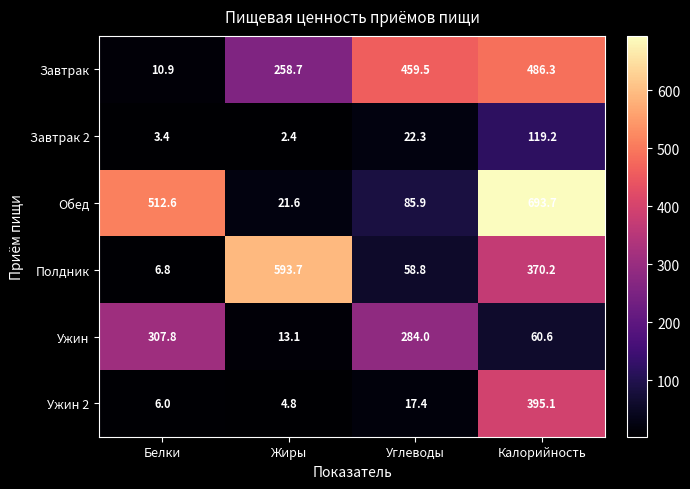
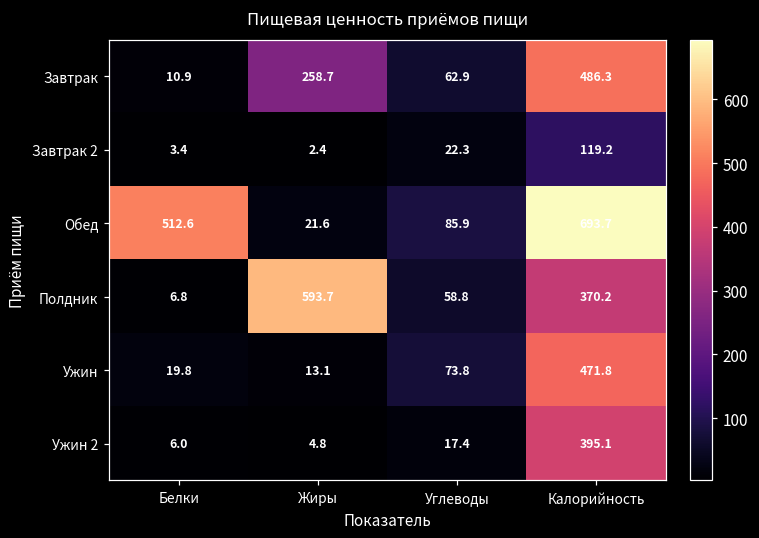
  {
    "Завтрак": {
      "Белки": 10.9,
      "Жиры": 258.7,
-     "Углеводы": 459.5,
+     "Углеводы": 62.9,
      "Калорийность": 486.3
    },
    "Завтрак 2": {
      "Белки": 3.4,
      "Жиры": 2.4,
      "Углеводы": 22.3,
      "Калорийность": 119.2
    },
    "Обед": {
      "Белки": 512.6,
      "Жиры": 21.6,
      "Углеводы": 85.9,
      "Калорийность": 693.7
    },
    "Полдник": {
      "Белки": 6.8,
      "Жиры": 593.7,
      "Углеводы": 58.8,
      "Калорийность": 370.2
    },
    "Ужин": {
-     "Белки": 307.8,
+     "Белки": 19.8,
      "Жиры": 13.1,
-     "Углеводы": 284.0,
-     "Калорийность": 60.6
+     "Углеводы": 73.8,
+     "Калорийность": 471.8
    },
    "Ужин 2": {
      "Белки": 6.0,
      "Жиры": 4.8,
      "Углеводы": 17.4,
      "Калорийность": 395.1
    }
  }
